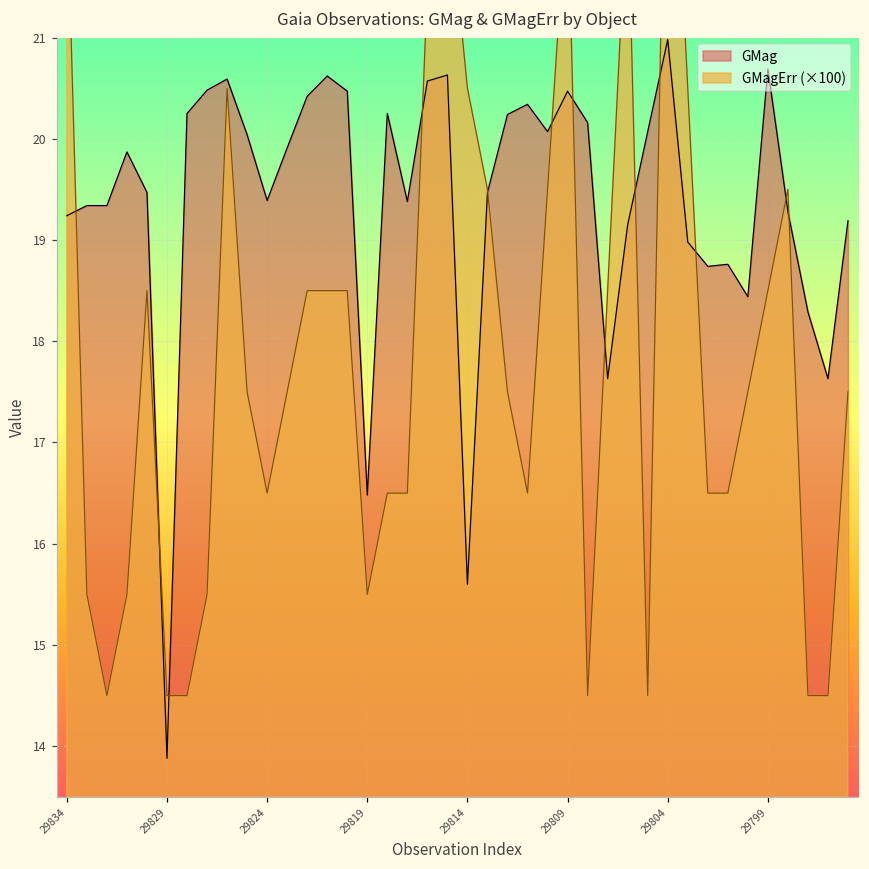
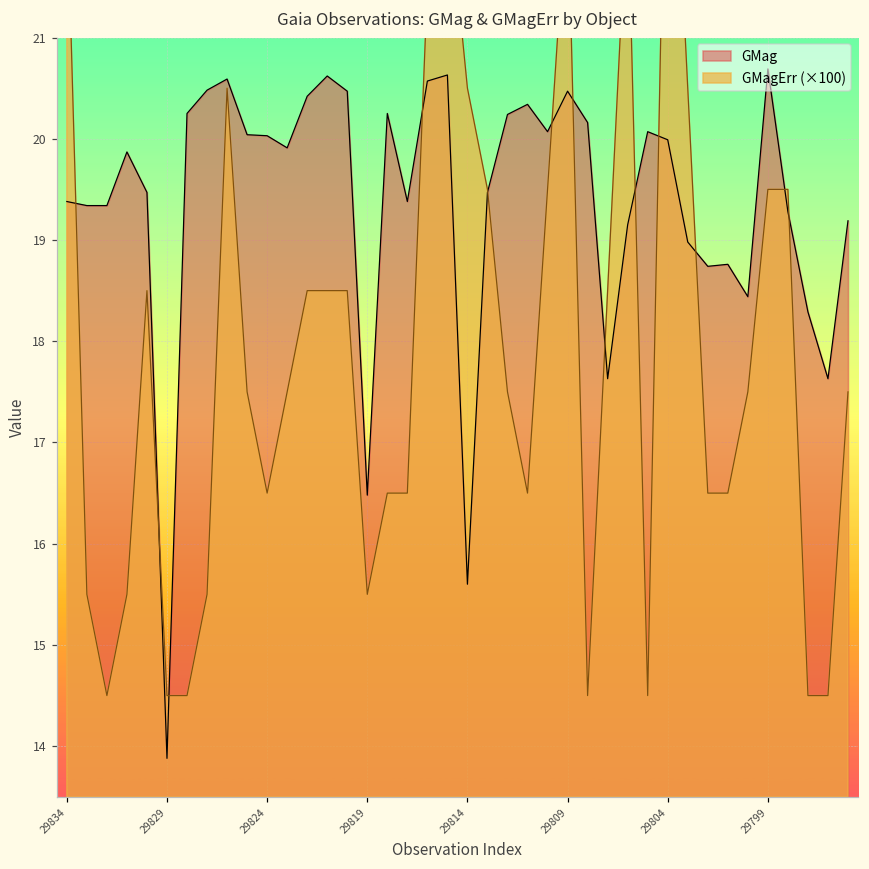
  {
    "GMag": {
-     "29834": 19.2,
+     "29834": 19.4,
      "29829": 13.9,
-     "29824": 19.4,
+     "29824": 20.0,
      "29819": 16.5,
      "29814": 15.6,
      "29809": 20.5,
-     "29804": 21.0
+     "29804": 20.0
    },
    "GMagErr (×100)": {
      "29829": 14.5,
      "29824": 16.5,
      "29819": 15.5,
      "29814": 20.5,
-     "29799": 18.5
+     "29799": 19.5
    }
  }
